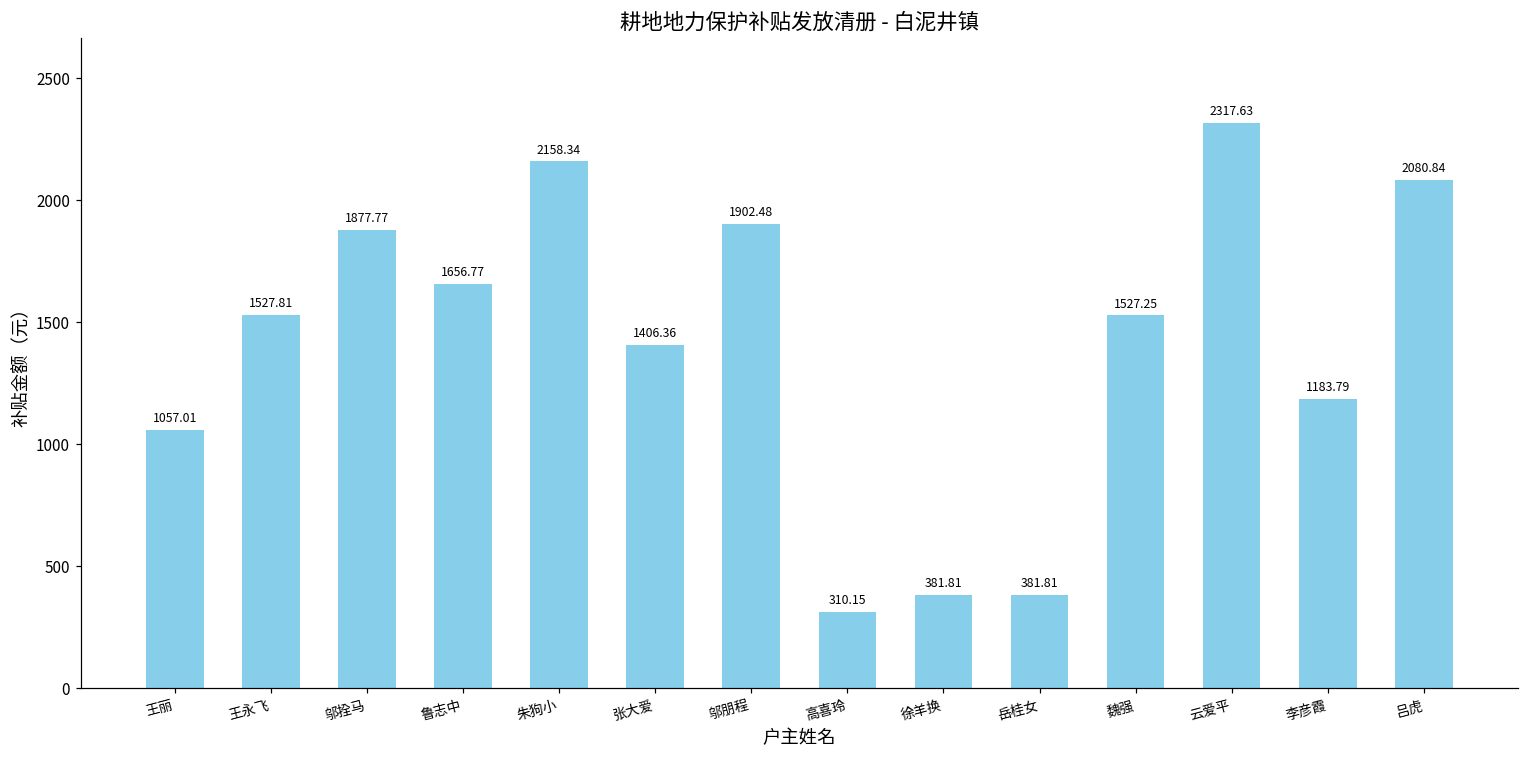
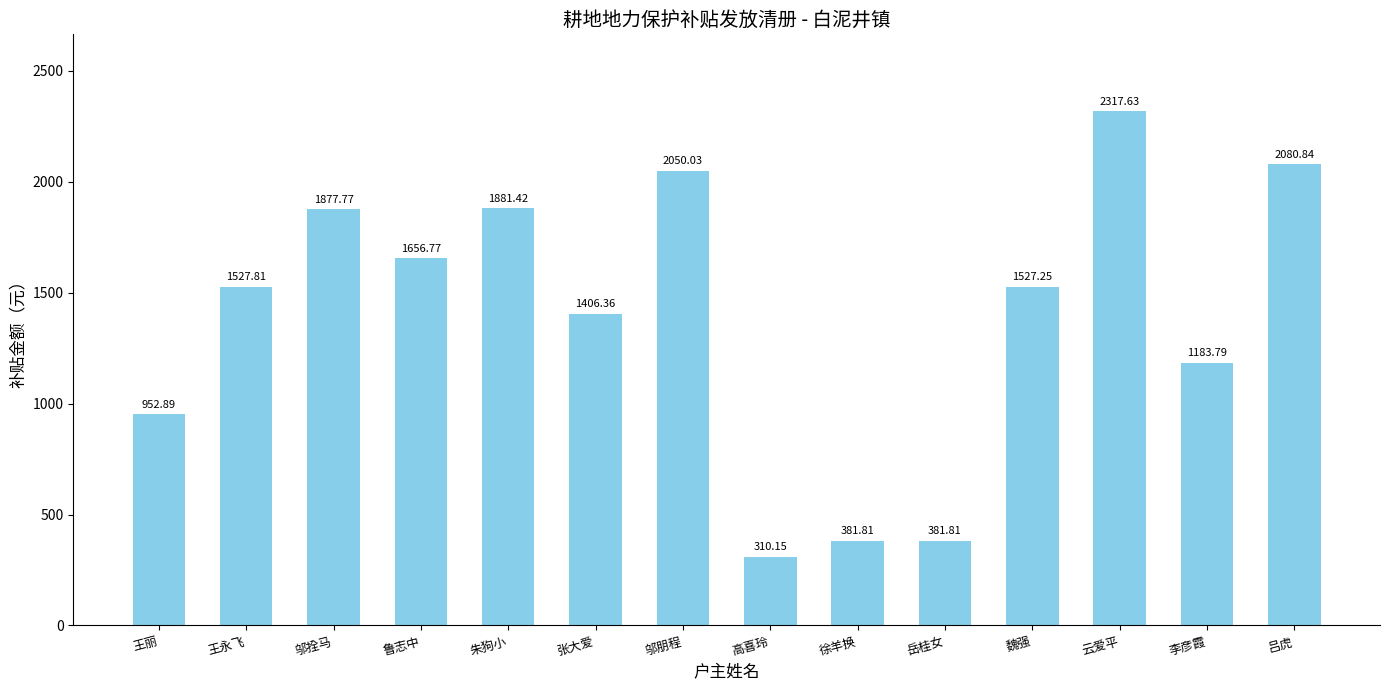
  {
-   "王丽": 1057.01,
+   "王丽": 952.89,
    "王永飞": 1527.81,
    "邬拴马": 1877.77,
    "鲁志中": 1656.77,
-   "朱狗小": 2158.34,
+   "朱狗小": 1881.42,
    "张大爱": 1406.36,
-   "邬朋程": 1902.48,
+   "邬朋程": 2050.03,
    "高喜玲": 310.15,
    "徐羊换": 381.81,
    "岳桂女": 381.81,
    "魏强": 1527.25,
    "云爱平": 2317.63,
    "李彦霞": 1183.79,
    "吕虎": 2080.84
  }
